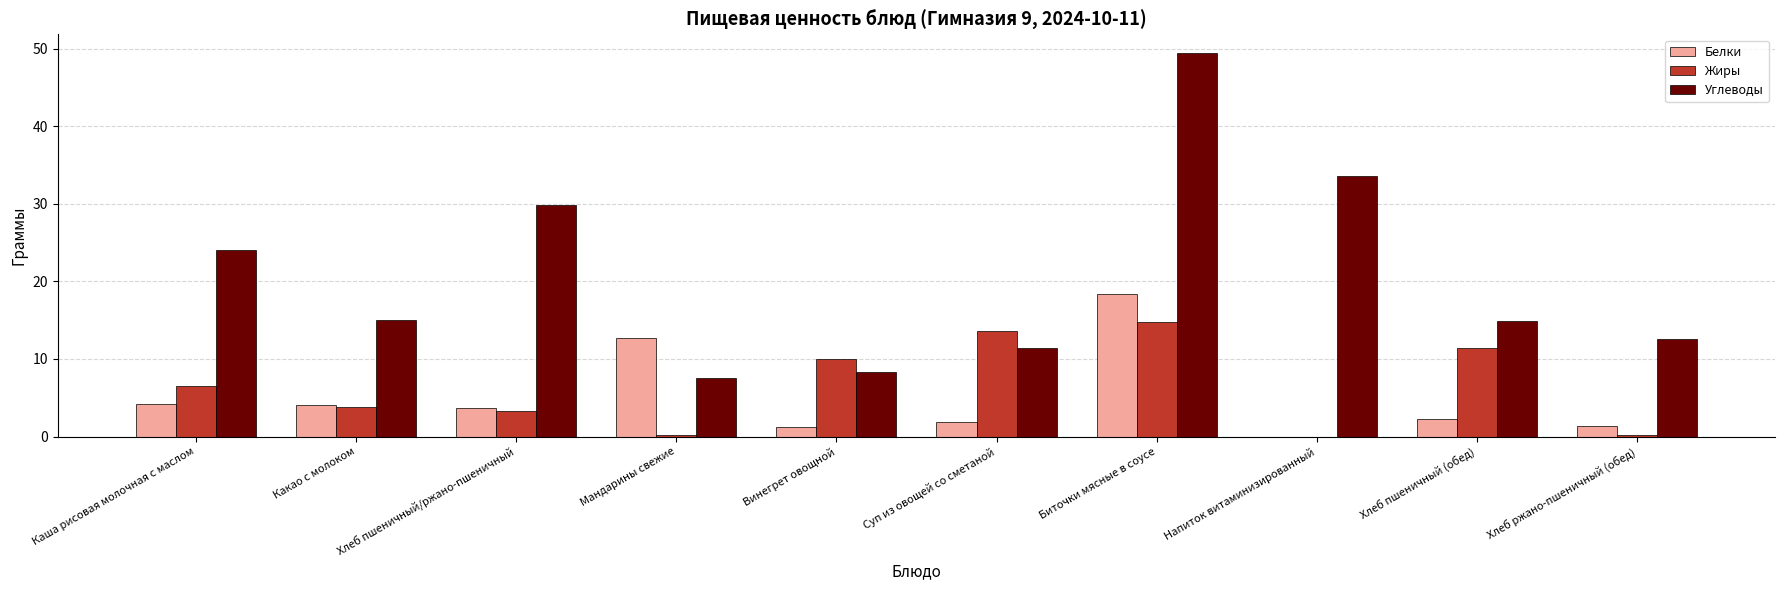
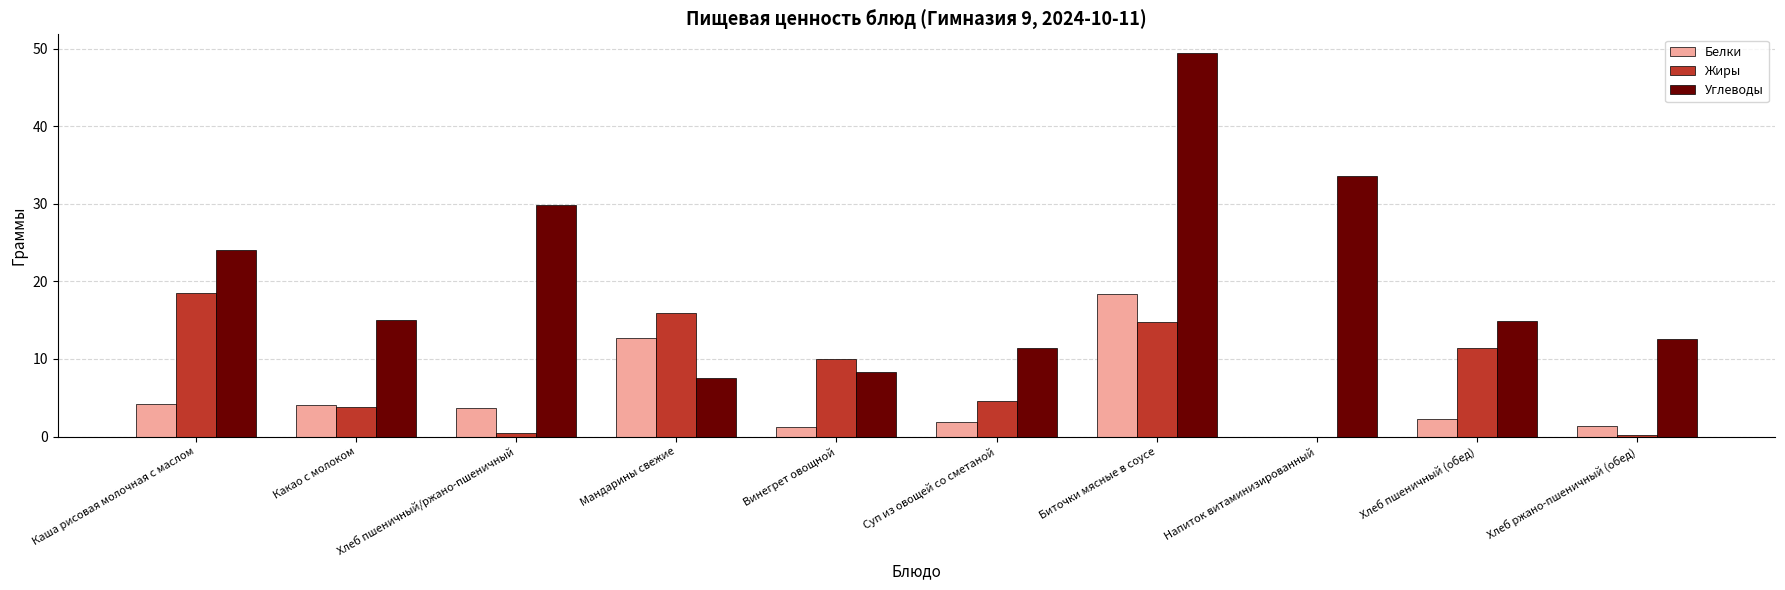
  {
    "Белки": {
      "Каша рисовая молочная с маслом": 4,
      "Какао с молоком": 4,
      "Хлеб пшеничный/ржано-пшеничный": 4,
      "Мандарины свежие": 13,
      "Винегрет овощной": 1,
      "Суп из овощей со сметаной": 2,
      "Биточки мясные в соусе": 18,
      "Напиток витаминизированный": 0,
      "Хлеб пшеничный (обед)": 2,
      "Хлеб ржано-пшеничный (обед)": 1
    },
    "Жиры": {
-     "Каша рисовая молочная с маслом": 6,
+     "Каша рисовая молочная с маслом": 18,
      "Какао с молоком": 4,
-     "Хлеб пшеничный/ржано-пшеничный": 3,
-     "Мандарины свежие": 0,
+     "Хлеб пшеничный/ржано-пшеничный": 0,
+     "Мандарины свежие": 16,
      "Винегрет овощной": 10,
-     "Суп из овощей со сметаной": 14,
+     "Суп из овощей со сметаной": 5,
      "Биточки мясные в соусе": 15,
      "Напиток витаминизированный": 0,
      "Хлеб пшеничный (обед)": 11
    },
    "Углеводы": {
      "Каша рисовая молочная с маслом": 24,
      "Какао с молоком": 15,
      "Хлеб пшеничный/ржано-пшеничный": 30,
      "Мандарины свежие": 8,
      "Винегрет овощной": 8,
      "Суп из овощей со сметаной": 11,
      "Биточки мясные в соусе": 49,
      "Напиток витаминизированный": 34,
      "Хлеб пшеничный (обед)": 15,
      "Хлеб ржано-пшеничный (обед)": 13
    }
  }
